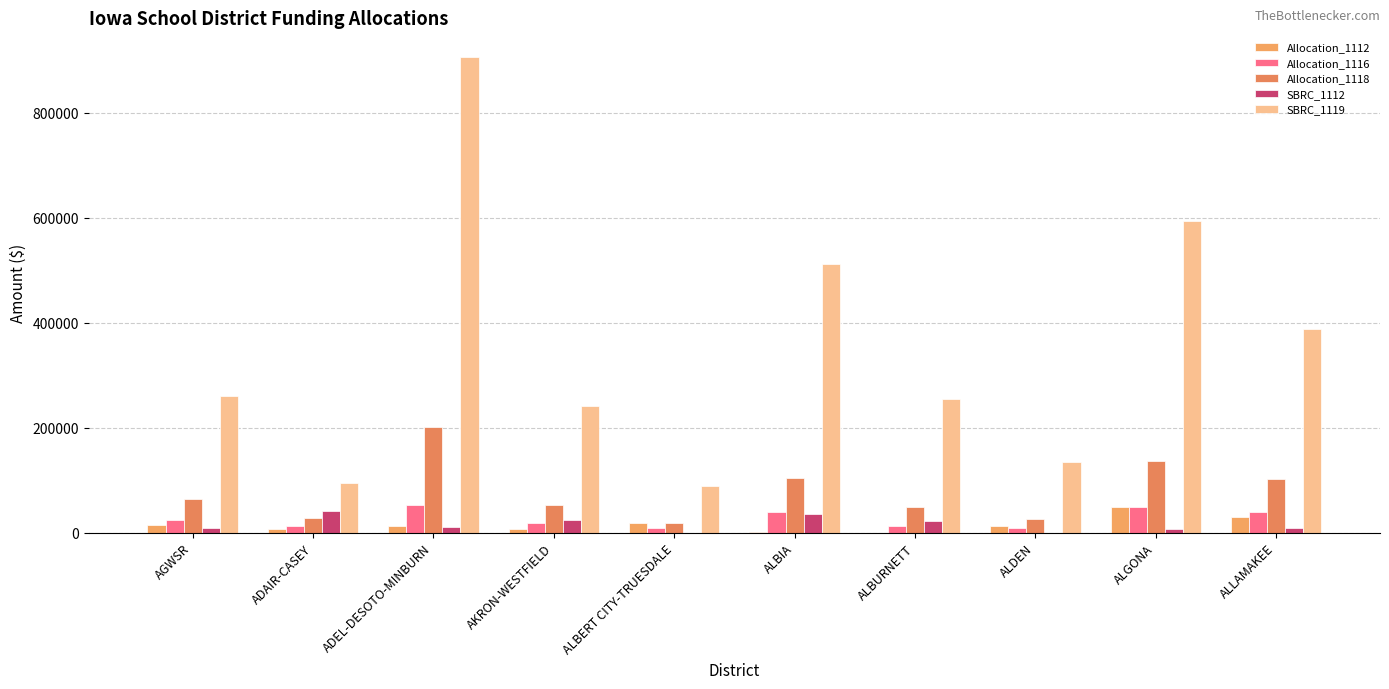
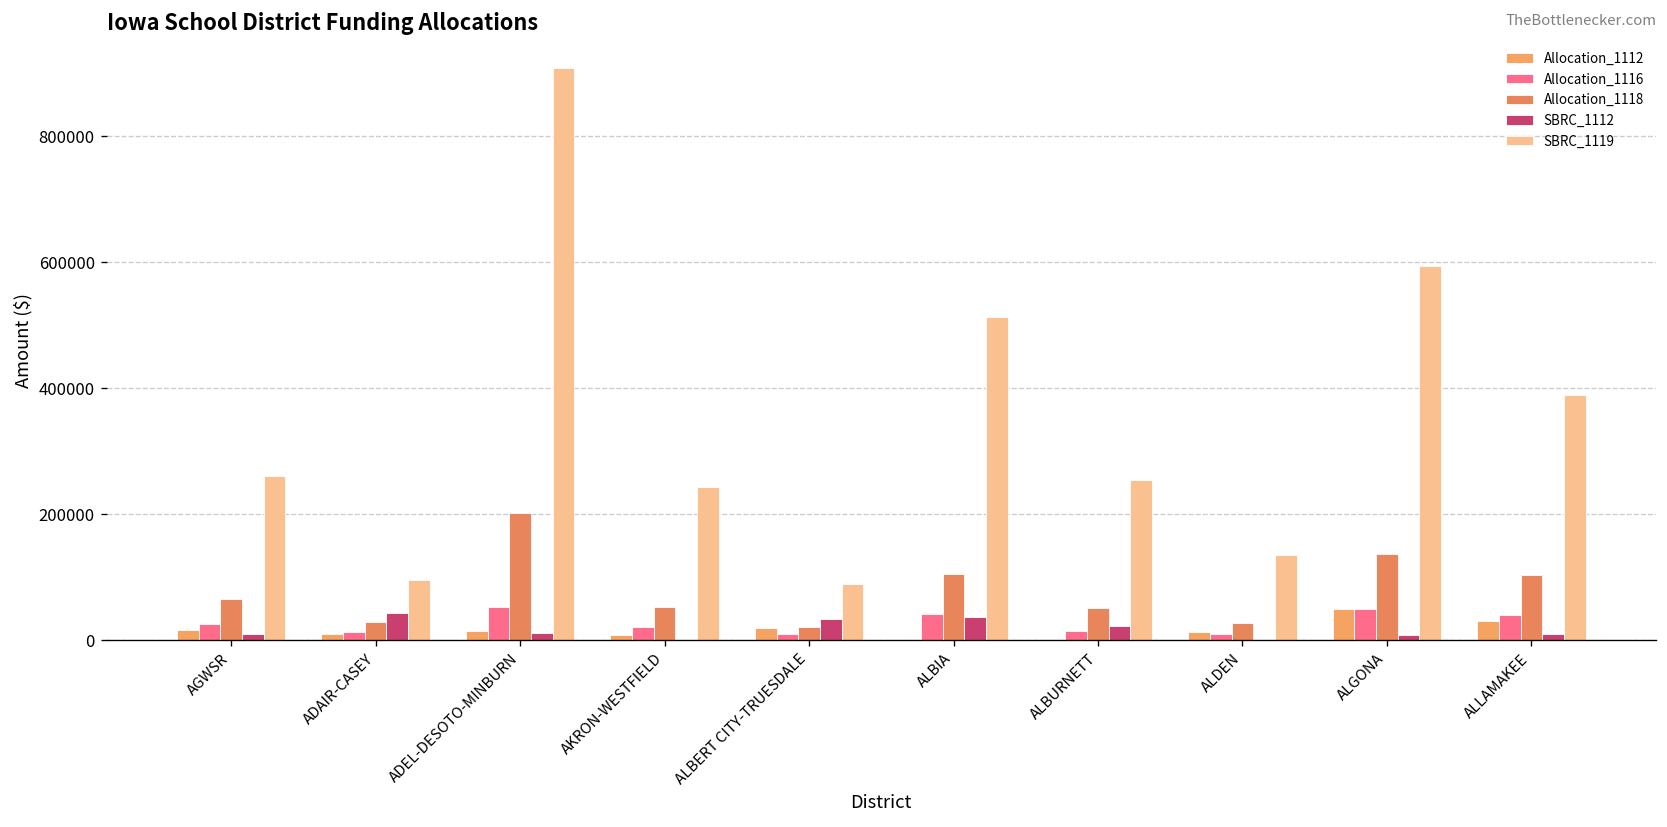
  {
    "SBRC_1112": {
      "AGWSR": 10000,
      "ADAIR-CASEY": 40000,
      "ADEL-DESOTO-MINBURN": 10000,
-     "AKRON-WESTFIELD": 30000,
-     "ALBERT CITY-TRUESDALE": 0,
+     "AKRON-WESTFIELD": 0,
+     "ALBERT CITY-TRUESDALE": 30000,
      "ALBIA": 40000,
      "ALBURNETT": 20000,
      "ALDEN": 0,
      "ALGONA": 10000,
      "ALLAMAKEE": 10000
    }
  }
